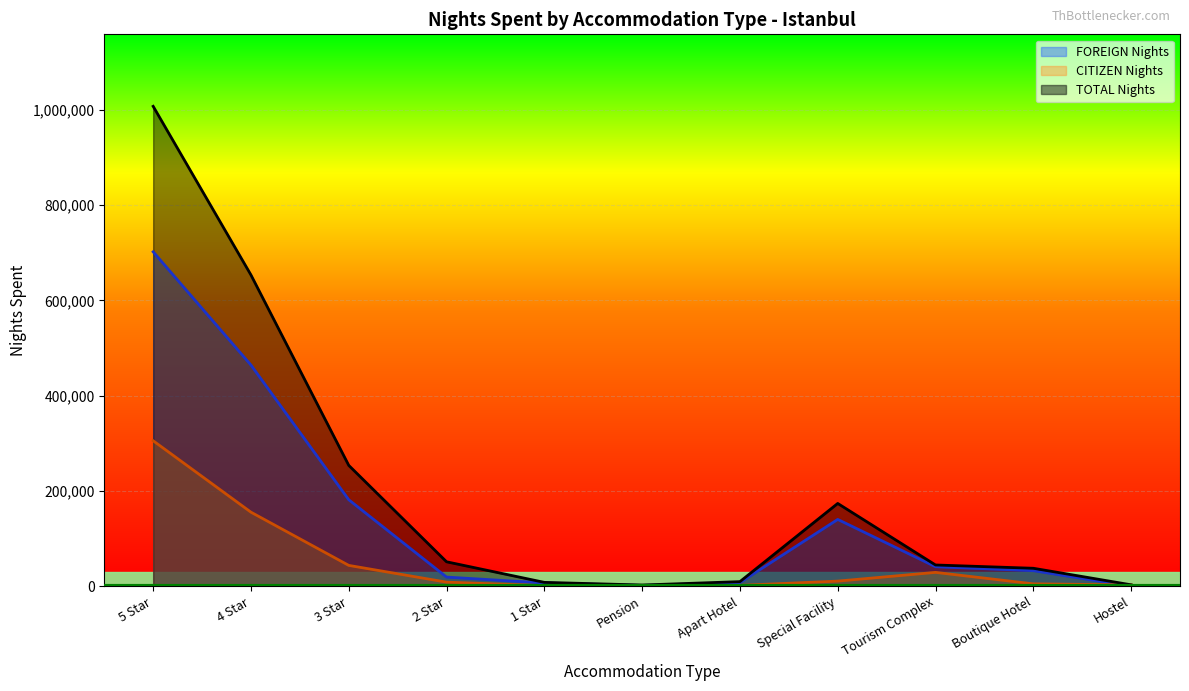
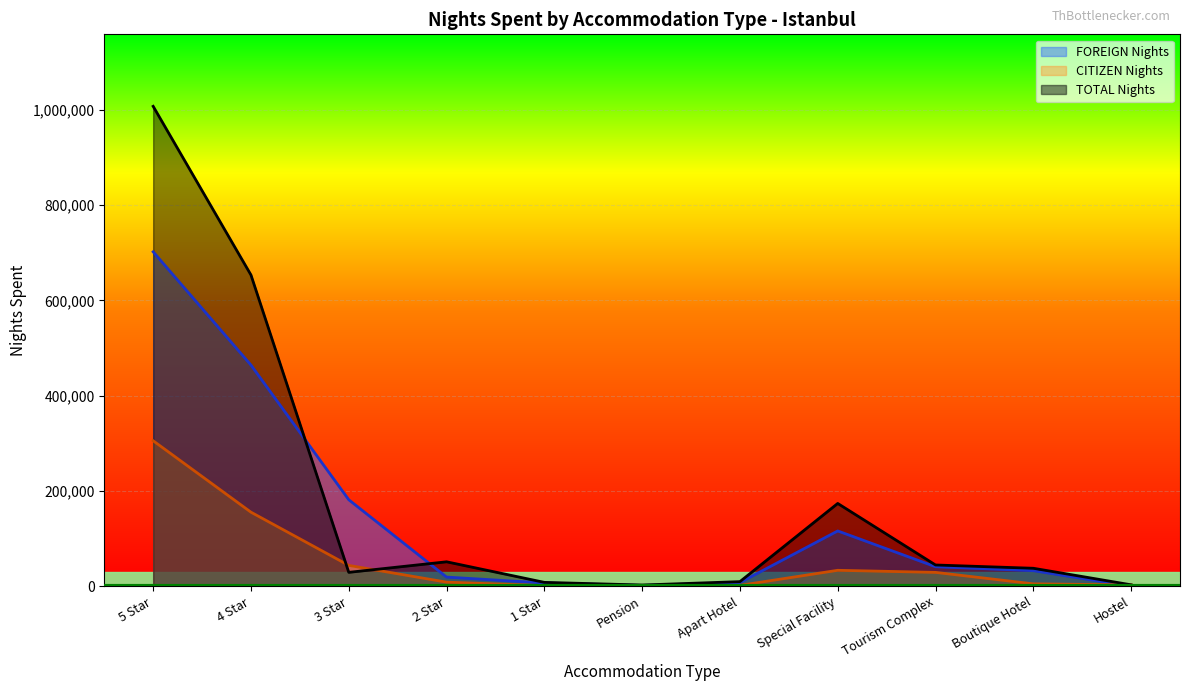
  {
    "FOREIGN Nights": {
      "5 Star": "700,000",
      "4 Star": "460,000",
      "3 Star": "180,000",
      "2 Star": "20,000",
-     "Special Facility": "140,000"
+     "Special Facility": "120,000"
    },
    "CITIZEN Nights": {
      "5 Star": "310,000",
      "4 Star": "160,000",
      "3 Star": "40,000",
      "2 Star": "10,000",
      "1 Star": "0",
      "Apart Hotel": "0",
-     "Special Facility": "10,000",
+     "Special Facility": "30,000",
      "Tourism Complex": "30,000",
      "Boutique Hotel": "10,000"
    },
    "TOTAL Nights": {
      "5 Star": "1,010,000",
      "4 Star": "650,000",
-     "3 Star": "250,000",
+     "3 Star": "30,000",
      "2 Star": "50,000",
      "Special Facility": "170,000"
    }
  }
